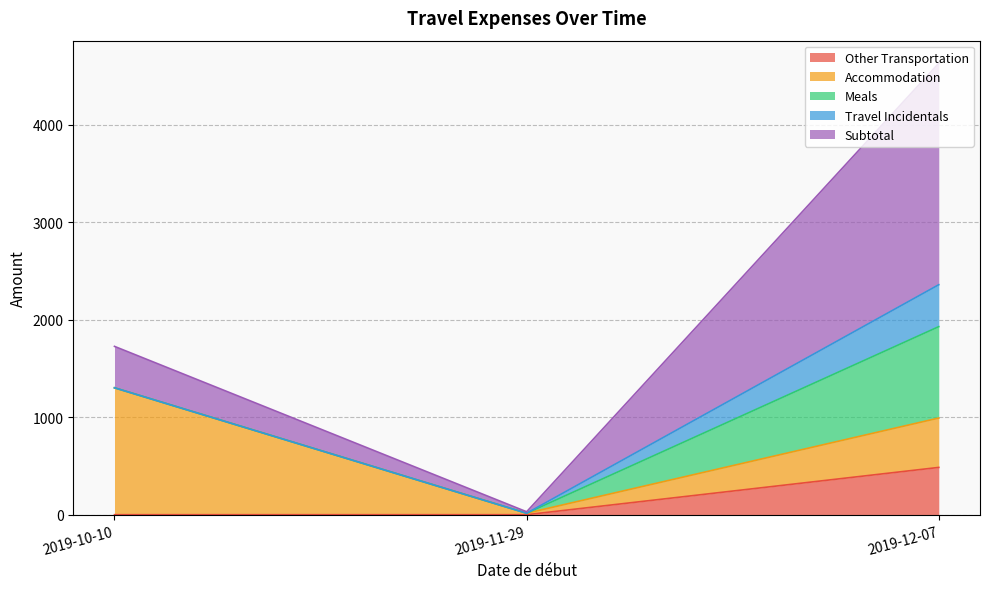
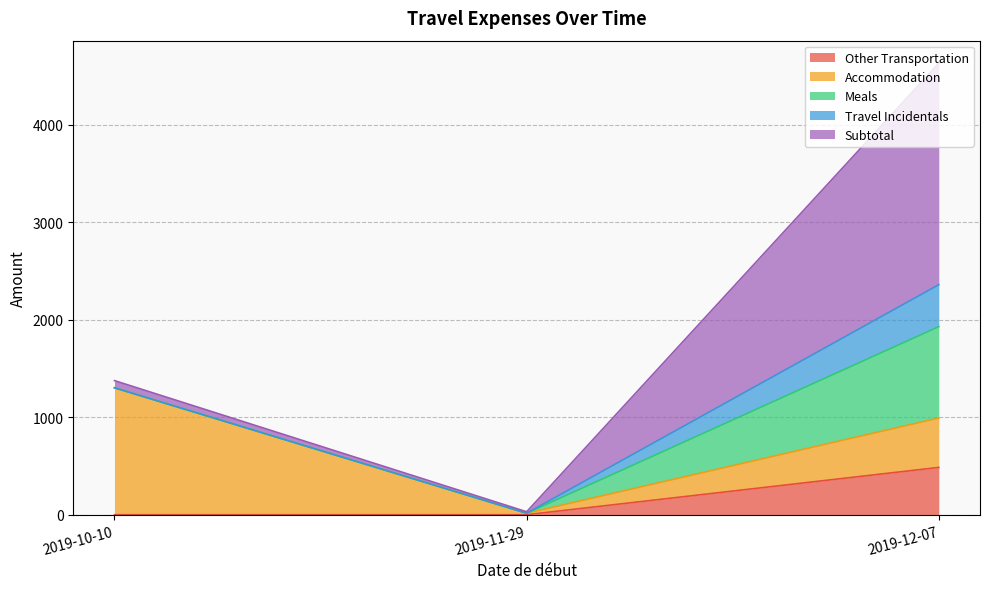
  {
    "Other Transportation": {
      "2019-10-10": 0,
      "2019-12-07": 500
    },
    "Accommodation": {
      "2019-12-07": 500
    },
    "Meals": {
      "2019-12-07": 900
    },
    "Travel Incidentals": {
      "2019-12-07": 400
    },
    "Subtotal": {
-     "2019-10-10": 400
+     "2019-10-10": 100
    }
  }
